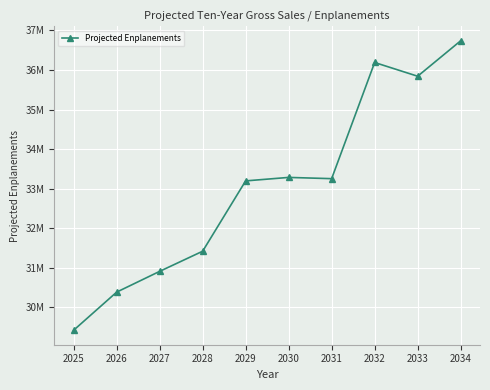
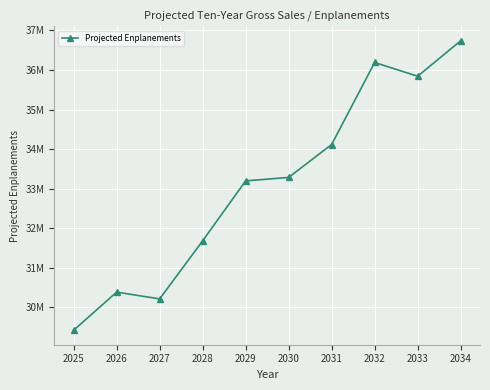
  {
    "2025": 29400000,
    "2026": 30400000,
-   "2027": 30900000,
-   "2028": 31400000,
+   "2027": 30200000,
+   "2028": 31700000,
    "2029": 33200000,
    "2030": 33300000,
-   "2031": 33300000,
+   "2031": 34100000,
    "2032": 36200000,
    "2033": 35800000,
    "2034": 36700000
  }
